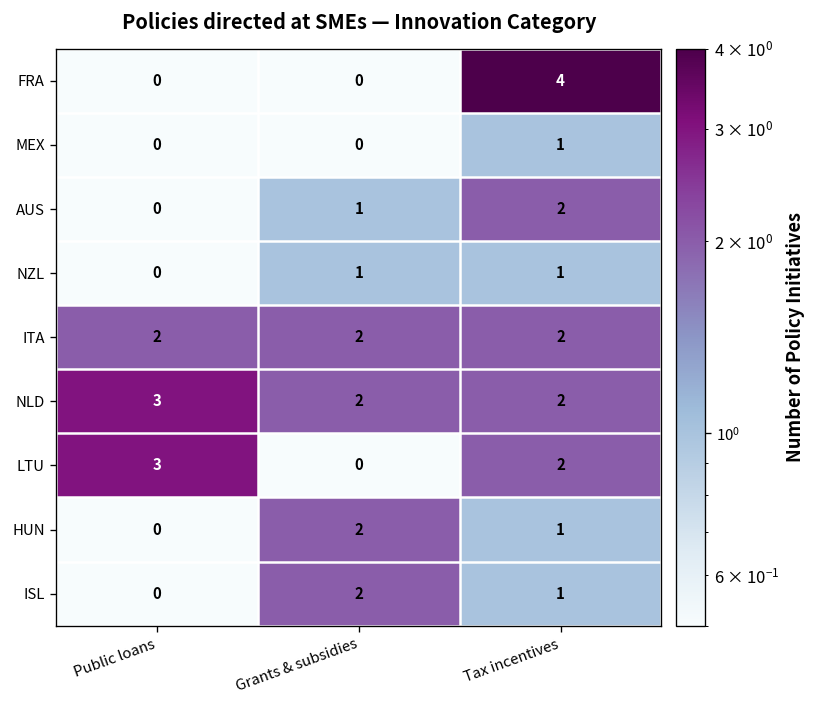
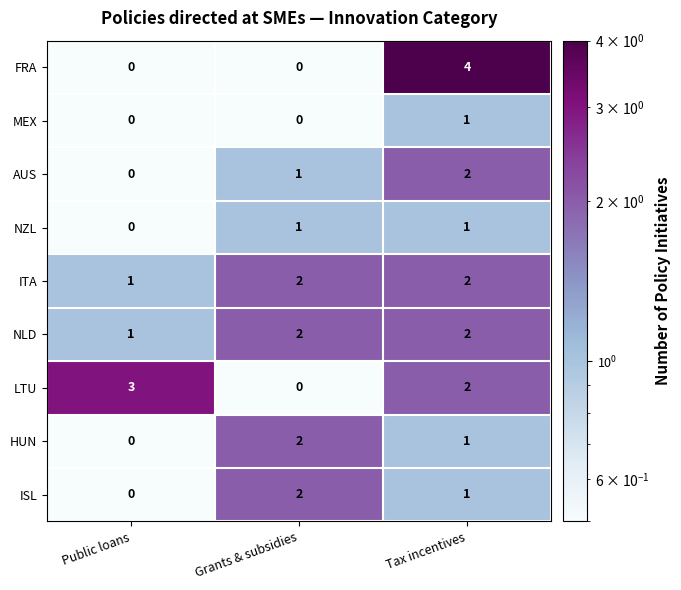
  {
    "FRA": {
      "Public loans": 0,
      "Grants & subsidies": 0,
      "Tax incentives": 4
    },
    "MEX": {
      "Public loans": 0,
      "Grants & subsidies": 0,
      "Tax incentives": 1
    },
    "AUS": {
      "Public loans": 0,
      "Grants & subsidies": 1,
      "Tax incentives": 2
    },
    "NZL": {
      "Public loans": 0,
      "Grants & subsidies": 1,
      "Tax incentives": 1
    },
    "ITA": {
-     "Public loans": 2,
+     "Public loans": 1,
      "Grants & subsidies": 2,
      "Tax incentives": 2
    },
    "NLD": {
-     "Public loans": 3,
+     "Public loans": 1,
      "Grants & subsidies": 2,
      "Tax incentives": 2
    },
    "LTU": {
      "Public loans": 3,
      "Grants & subsidies": 0,
      "Tax incentives": 2
    },
    "HUN": {
      "Public loans": 0,
      "Grants & subsidies": 2,
      "Tax incentives": 1
    },
    "ISL": {
      "Public loans": 0,
      "Grants & subsidies": 2,
      "Tax incentives": 1
    }
  }
